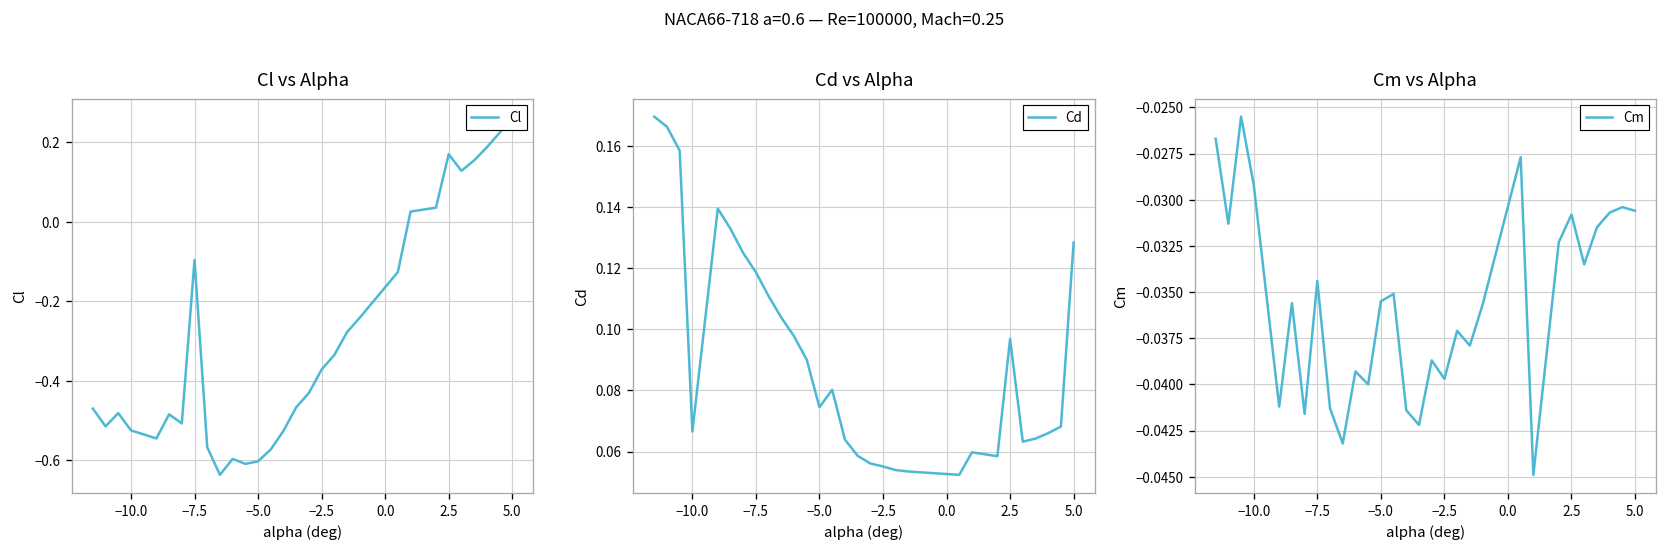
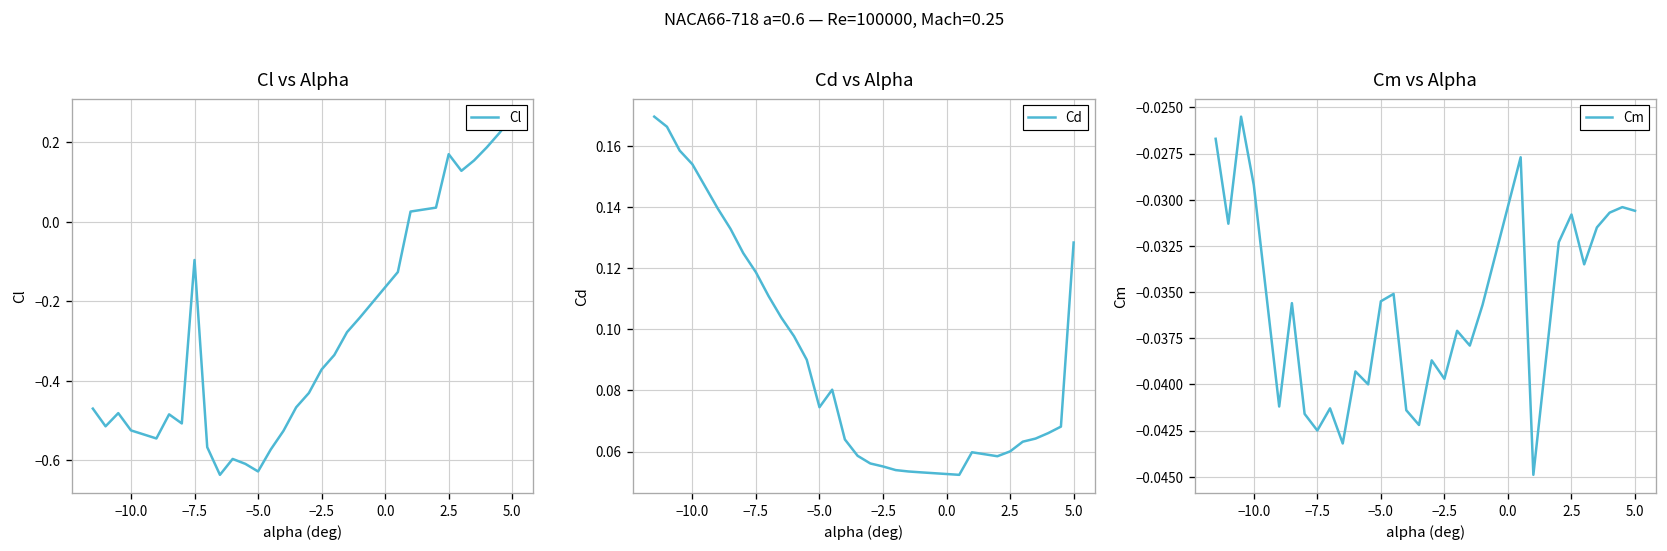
  {
    "Cl vs Alpha": {
      "−10.0": -0.52,
      "−7.5": -0.10,
-     "−5.0": -0.60,
+     "−5.0": -0.63,
      "−2.5": -0.37,
      "2.5": 0.17
    },
    "Cd vs Alpha": {
-     "−10.0": 0.067,
+     "−10.0": 0.154,
      "−7.5": 0.119,
      "−5.0": 0.075,
      "−2.5": 0.055,
-     "2.5": 0.097,
+     "2.5": 0.060,
      "5.0": 0.128
    },
    "Cm vs Alpha": {
      "−10.0": -0.0292,
-     "−7.5": -0.0344,
+     "−7.5": -0.0425,
      "−5.0": -0.0355,
      "−2.5": -0.0397,
      "2.5": -0.0308,
      "5.0": -0.0306
    }
  }
